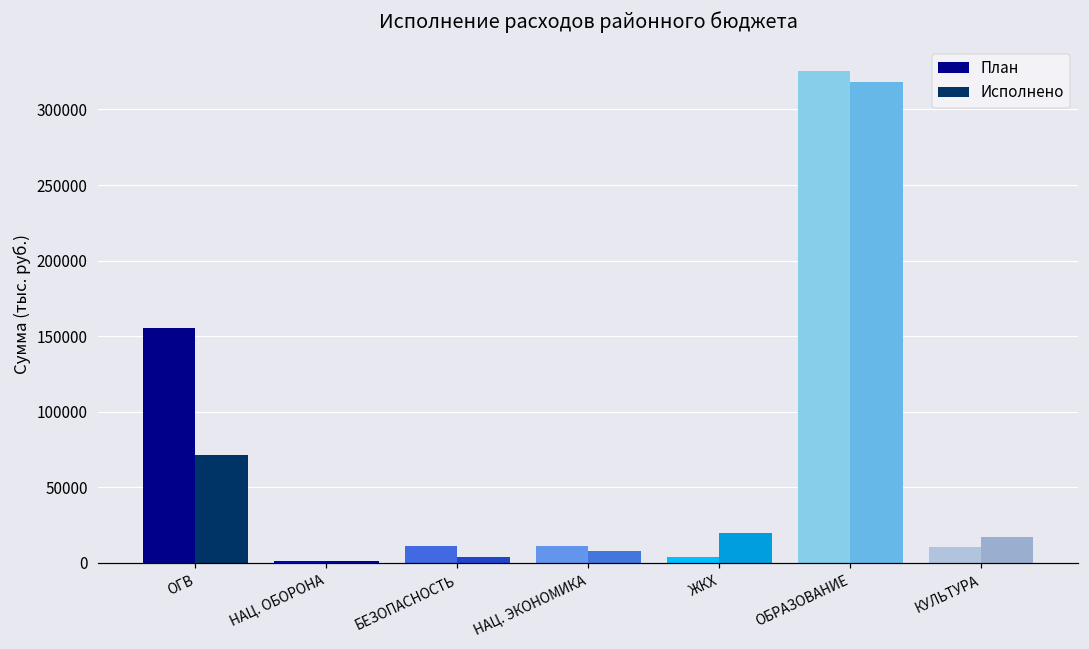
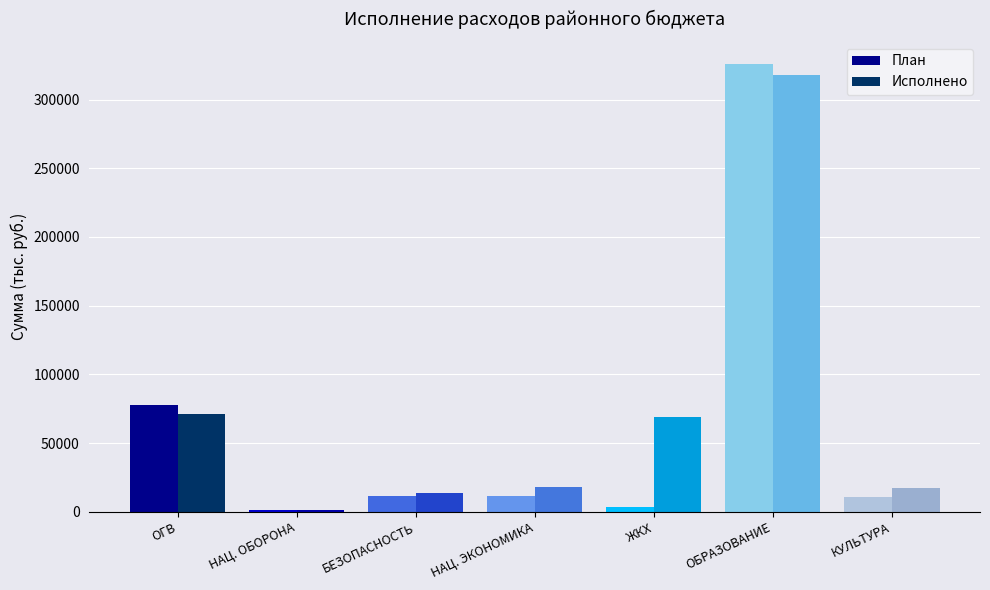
  {
    "План": {
-     "ОГВ": 155000,
+     "ОГВ": 78000,
      "БЕЗОПАСНОСТЬ": 12000,
      "НАЦ. ЭКОНОМИКА": 11000,
      "ЖКХ": 4000,
      "ОБРАЗОВАНИЕ": 326000,
      "КУЛЬТУРА": 11000
    },
    "Исполнено": {
      "ОГВ": 71000,
-     "БЕЗОПАСНОСТЬ": 4000,
-     "НАЦ. ЭКОНОМИКА": 8000,
-     "ЖКХ": 20000,
+     "БЕЗОПАСНОСТЬ": 13000,
+     "НАЦ. ЭКОНОМИКА": 18000,
+     "ЖКХ": 69000,
      "ОБРАЗОВАНИЕ": 318000,
      "КУЛЬТУРА": 18000
    }
  }
